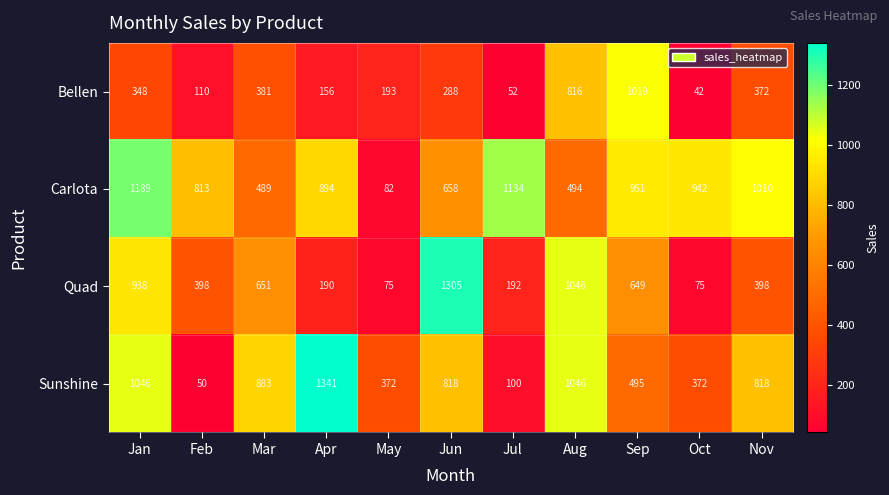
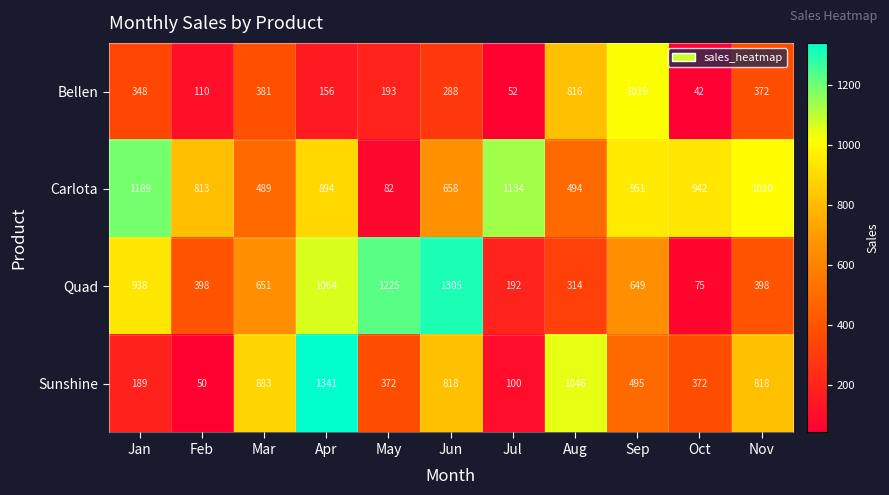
  {
    "Bellen": {
      "Jan": 348,
      "Feb": 110,
      "Mar": 381,
      "Apr": 156,
      "May": 193,
      "Jun": 288,
      "Jul": 52,
      "Aug": 816,
      "Sep": 1019,
      "Oct": 42,
      "Nov": 372
    },
    "Carlota": {
      "Jan": 1189,
      "Feb": 813,
      "Mar": 489,
      "Apr": 894,
      "May": 82,
      "Jun": 658,
      "Jul": 1134,
      "Aug": 494,
      "Sep": 951,
      "Oct": 942,
      "Nov": 1010
    },
    "Quad": {
      "Jan": 938,
      "Feb": 398,
      "Mar": 651,
-     "Apr": 190,
-     "May": 75,
+     "Apr": 1064,
+     "May": 1225,
      "Jun": 1305,
      "Jul": 192,
-     "Aug": 1046,
+     "Aug": 314,
      "Sep": 649,
      "Oct": 75,
      "Nov": 398
    },
    "Sunshine": {
-     "Jan": 1046,
+     "Jan": 189,
      "Feb": 50,
      "Mar": 883,
      "Apr": 1341,
      "May": 372,
      "Jun": 818,
      "Jul": 100,
      "Aug": 1046,
      "Sep": 495,
      "Oct": 372,
      "Nov": 818
    }
  }
